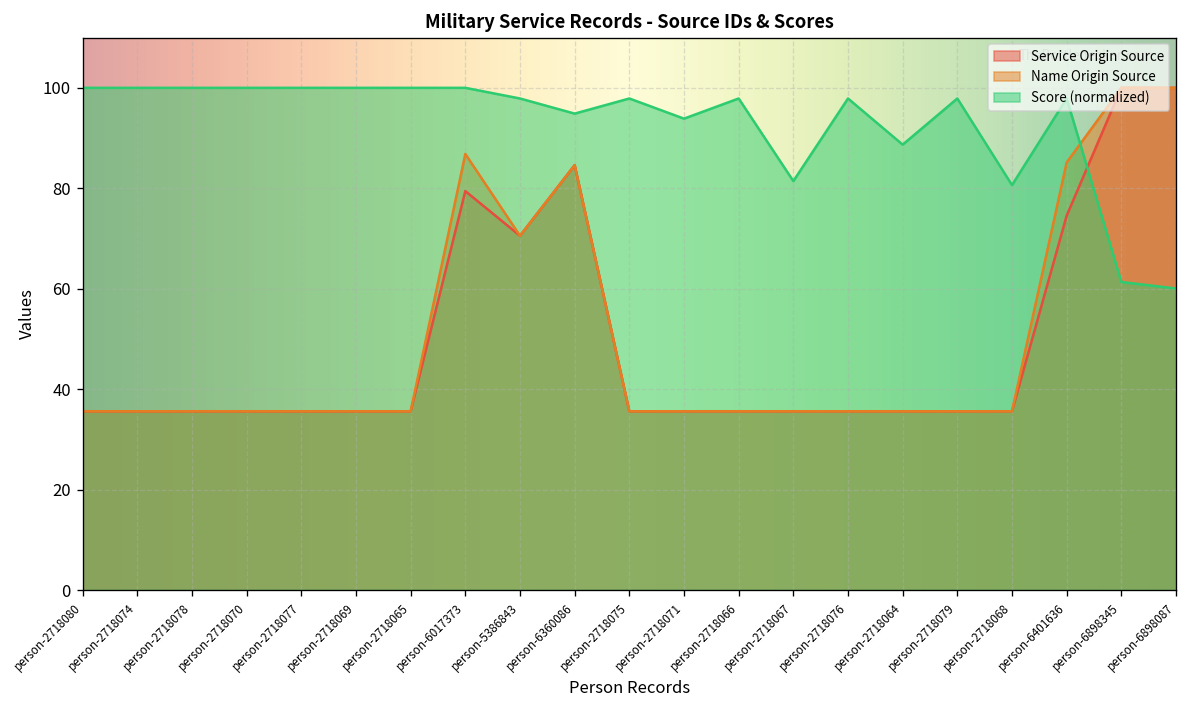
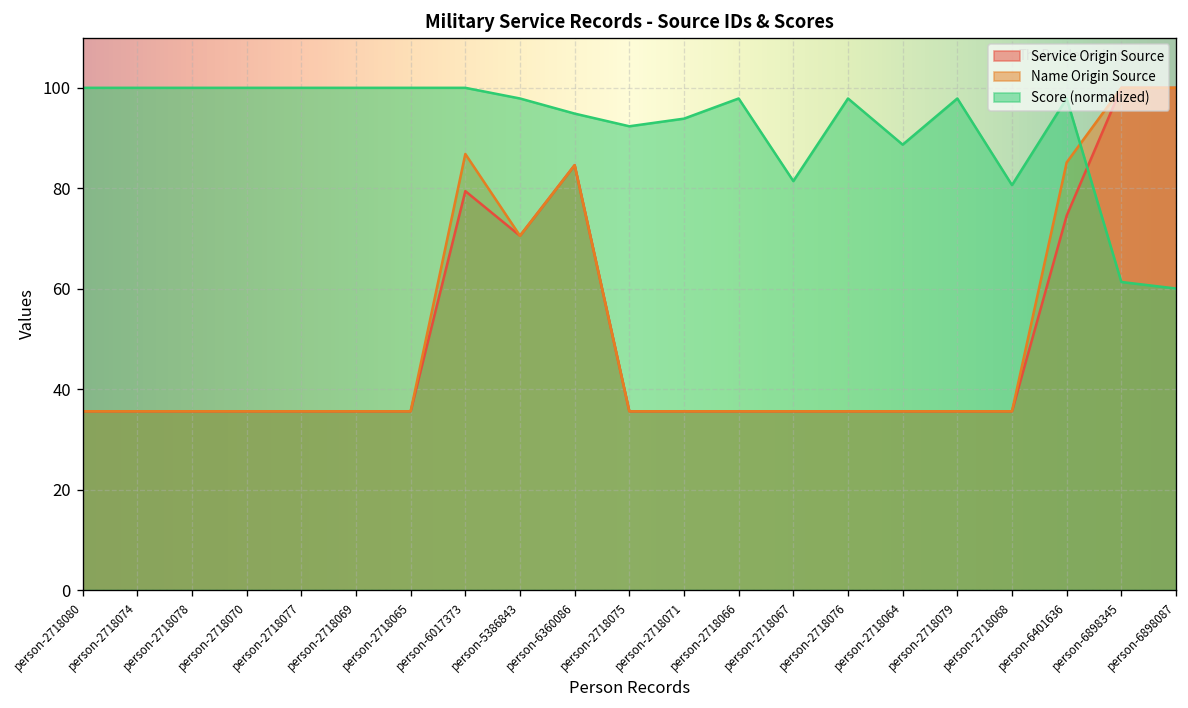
  {
    "Score (normalized)": {
      "person-2718080": 100,
      "person-2718074": 100,
      "person-2718078": 100,
      "person-2718070": 100,
      "person-2718077": 100,
      "person-2718069": 100,
      "person-2718065": 100,
      "person-6017373": 100,
      "person-5386843": 98,
      "person-6360086": 95,
-     "person-2718075": 98,
+     "person-2718075": 92,
      "person-2718071": 94,
      "person-2718066": 98,
      "person-2718067": 81,
      "person-2718076": 98,
      "person-2718064": 89,
      "person-2718079": 98,
      "person-2718068": 81,
      "person-6898345": 61,
      "person-6898087": 60
    }
  }
